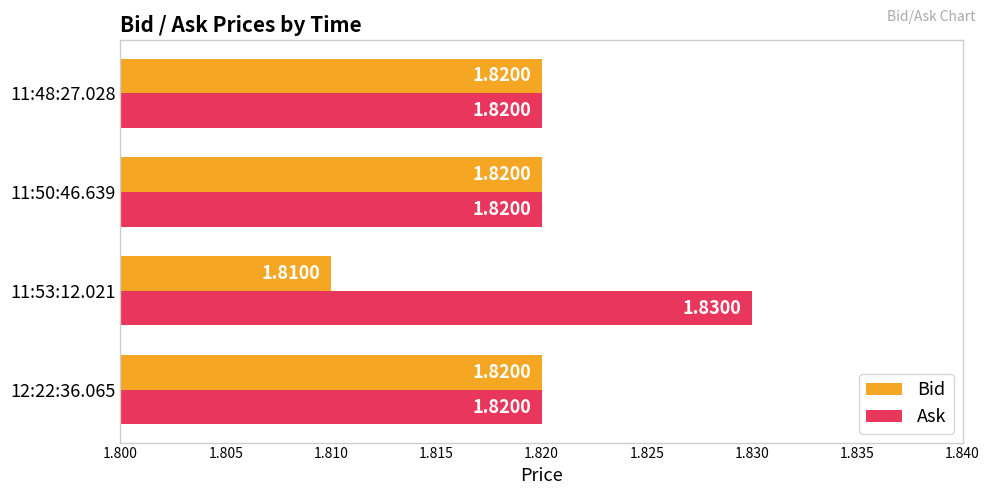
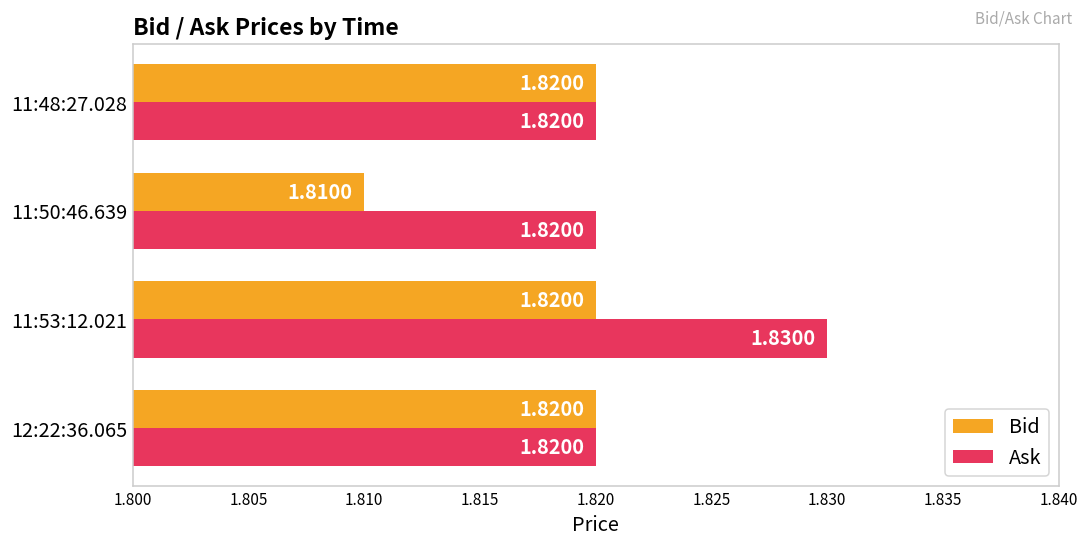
  {
    "Bid": {
      "11:48:27.028": 1.8200,
-     "11:50:46.639": 1.8200,
-     "11:53:12.021": 1.8100,
+     "11:50:46.639": 1.8100,
+     "11:53:12.021": 1.8200,
      "12:22:36.065": 1.8200
    },
    "Ask": {
      "11:48:27.028": 1.8200,
      "11:50:46.639": 1.8200,
      "11:53:12.021": 1.8300,
      "12:22:36.065": 1.8200
    }
  }
